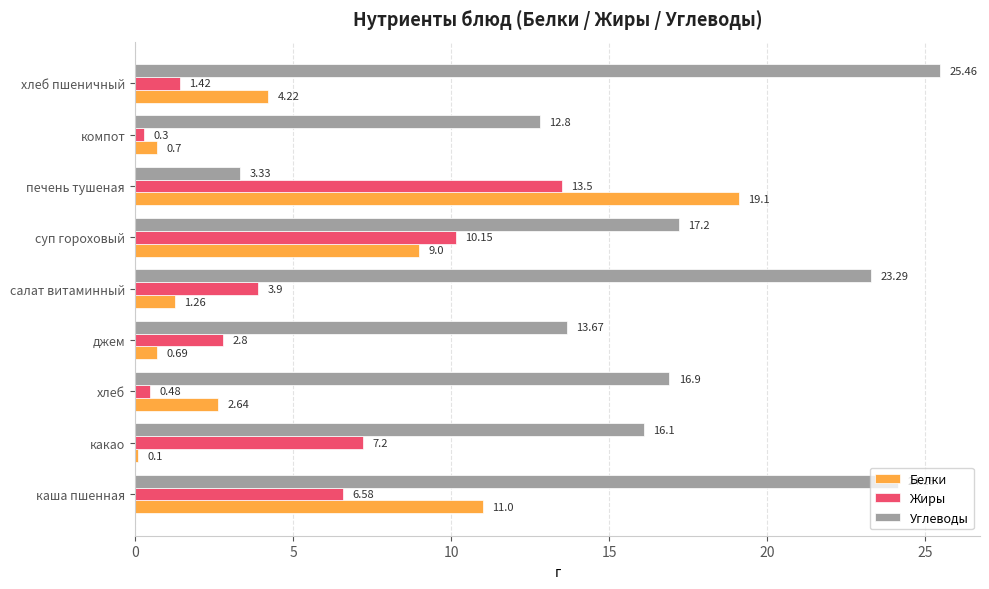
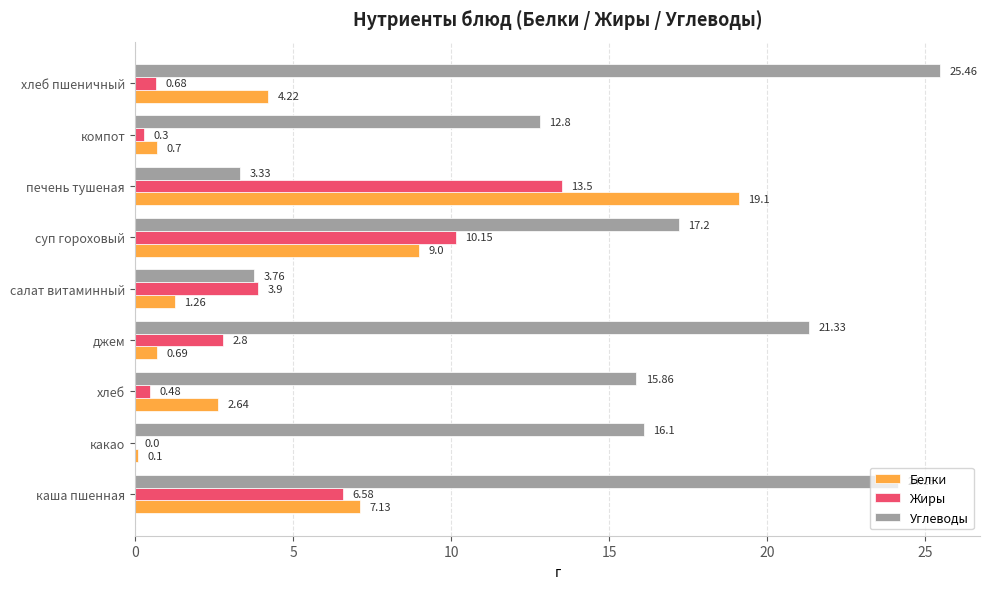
  {
    "Белки": {
      "хлеб пшеничный": 4.22,
      "компот": 0.7,
      "печень тушеная": 19.1,
      "суп гороховый": 9.0,
      "салат витаминный": 1.26,
      "джем": 0.69,
      "хлеб": 2.64,
      "какао": 0.1,
-     "каша пшенная": 11.0
+     "каша пшенная": 7.13
    },
    "Жиры": {
-     "хлеб пшеничный": 1.42,
+     "хлеб пшеничный": 0.68,
      "компот": 0.3,
      "печень тушеная": 13.5,
      "суп гороховый": 10.15,
      "салат витаминный": 3.9,
      "джем": 2.8,
      "хлеб": 0.48,
-     "какао": 7.2,
+     "какао": 0.0,
      "каша пшенная": 6.58
    },
    "Углеводы": {
      "хлеб пшеничный": 25.46,
      "компот": 12.8,
      "печень тушеная": 3.33,
      "суп гороховый": 17.2,
-     "салат витаминный": 23.29,
-     "джем": 13.67,
-     "хлеб": 16.9,
+     "салат витаминный": 3.76,
+     "джем": 21.33,
+     "хлеб": 15.86,
      "какао": 16.1
    }
  }
